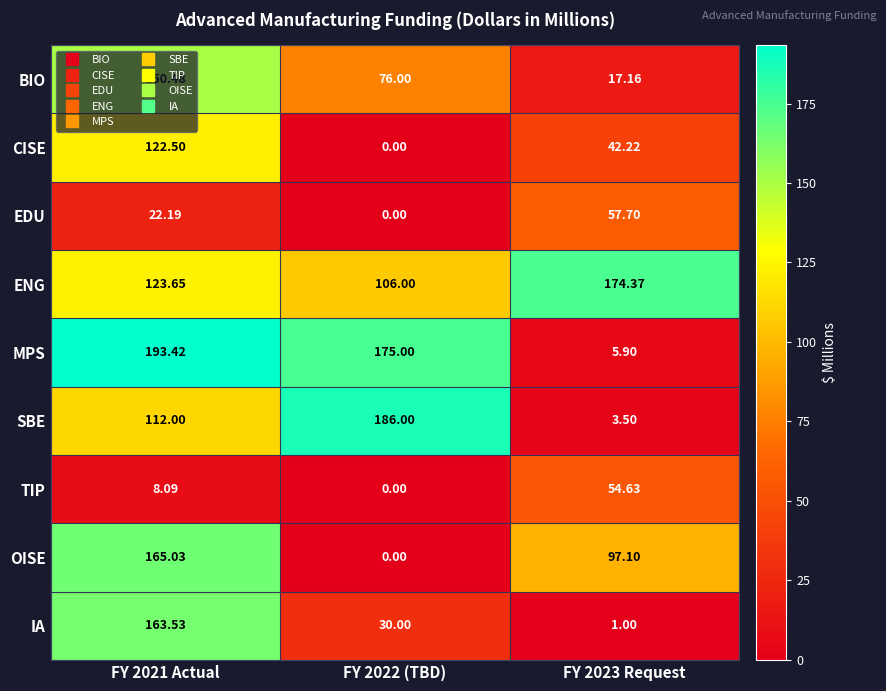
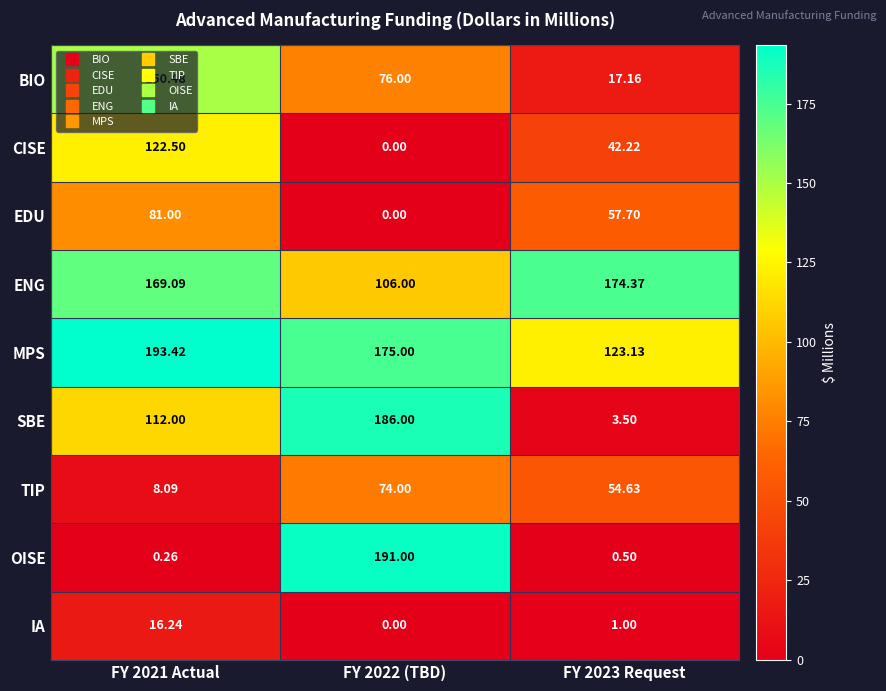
  {
    "BIO": {
      "FY 2022 (TBD)": 76.00,
      "FY 2023 Request": 17.16
    },
    "CISE": {
      "FY 2021 Actual": 122.50,
      "FY 2022 (TBD)": 0.00,
      "FY 2023 Request": 42.22
    },
    "EDU": {
-     "FY 2021 Actual": 22.19,
+     "FY 2021 Actual": 81.00,
      "FY 2022 (TBD)": 0.00,
      "FY 2023 Request": 57.70
    },
    "ENG": {
-     "FY 2021 Actual": 123.65,
+     "FY 2021 Actual": 169.09,
      "FY 2022 (TBD)": 106.00,
      "FY 2023 Request": 174.37
    },
    "MPS": {
      "FY 2021 Actual": 193.42,
      "FY 2022 (TBD)": 175.00,
-     "FY 2023 Request": 5.90
+     "FY 2023 Request": 123.13
    },
    "SBE": {
      "FY 2021 Actual": 112.00,
      "FY 2022 (TBD)": 186.00,
      "FY 2023 Request": 3.50
    },
    "TIP": {
      "FY 2021 Actual": 8.09,
-     "FY 2022 (TBD)": 0.00,
+     "FY 2022 (TBD)": 74.00,
      "FY 2023 Request": 54.63
    },
    "OISE": {
-     "FY 2021 Actual": 165.03,
-     "FY 2022 (TBD)": 0.00,
-     "FY 2023 Request": 97.10
+     "FY 2021 Actual": 0.26,
+     "FY 2022 (TBD)": 191.00,
+     "FY 2023 Request": 0.50
    },
    "IA": {
-     "FY 2021 Actual": 163.53,
-     "FY 2022 (TBD)": 30.00,
+     "FY 2021 Actual": 16.24,
+     "FY 2022 (TBD)": 0.00,
      "FY 2023 Request": 1.00
    }
  }
